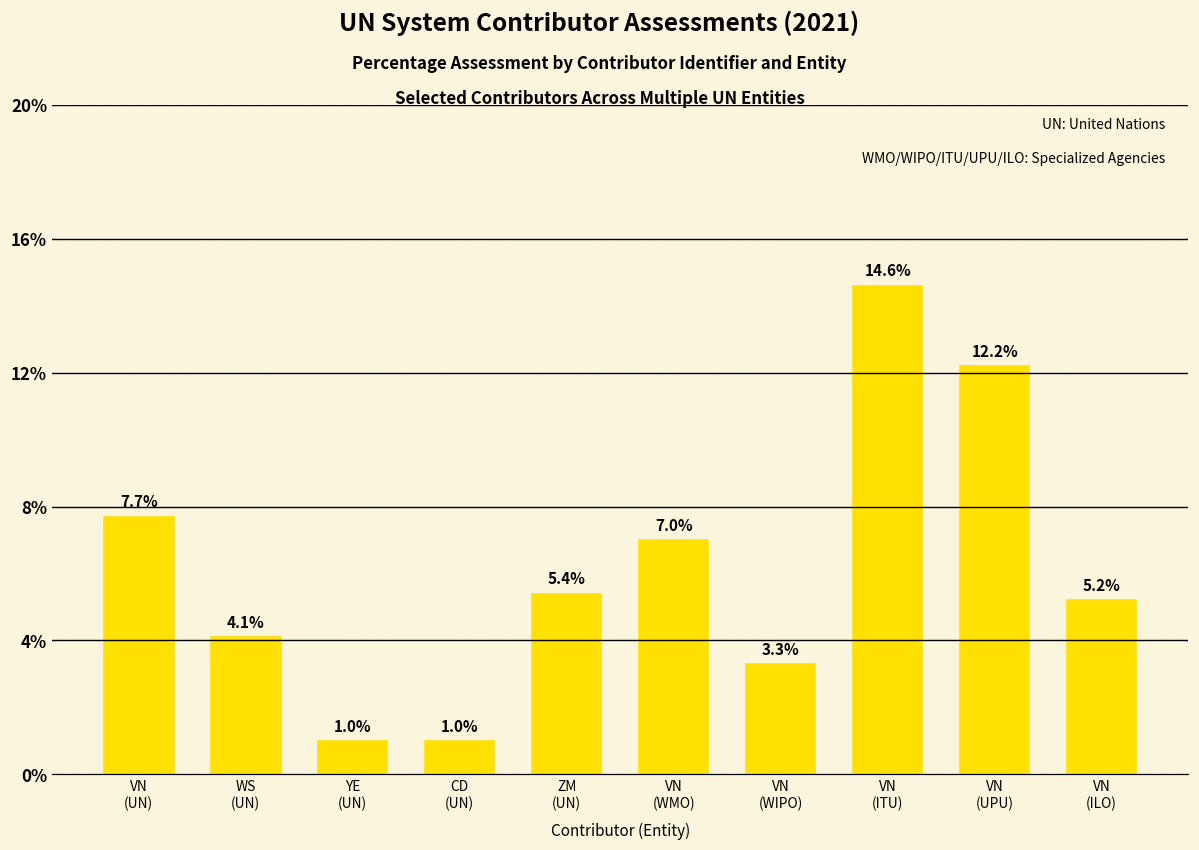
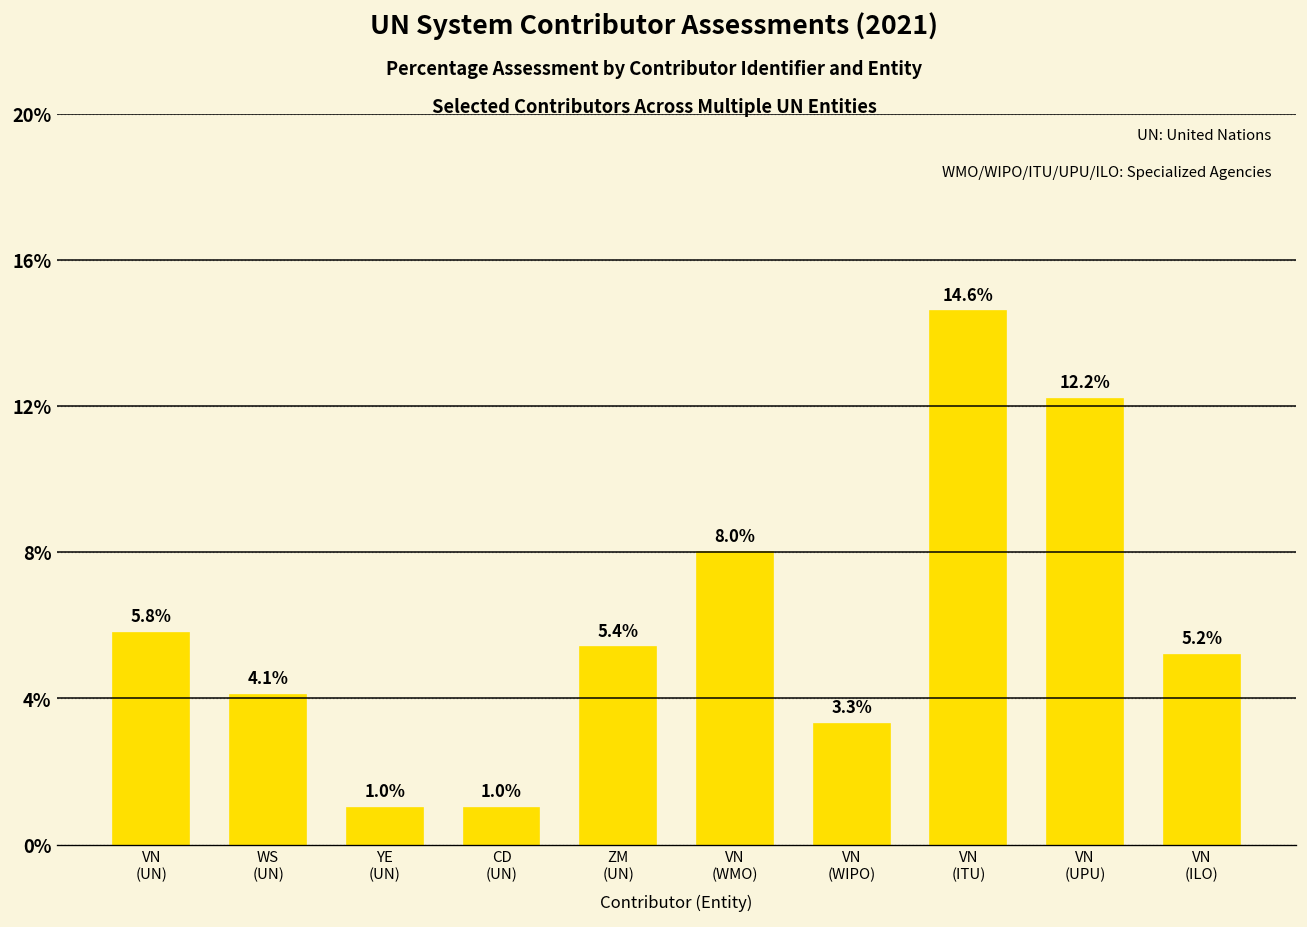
  {
-   "VN (UN)": "7.7%",
+   "VN (UN)": "5.8%",
    "WS (UN)": "4.1%",
    "YE (UN)": "1.0%",
    "CD (UN)": "1.0%",
    "ZM (UN)": "5.4%",
-   "VN (WMO)": "7.0%",
+   "VN (WMO)": "8.0%",
    "VN (WIPO)": "3.3%",
    "VN (ITU)": "14.6%",
    "VN (UPU)": "12.2%",
    "VN (ILO)": "5.2%"
  }
